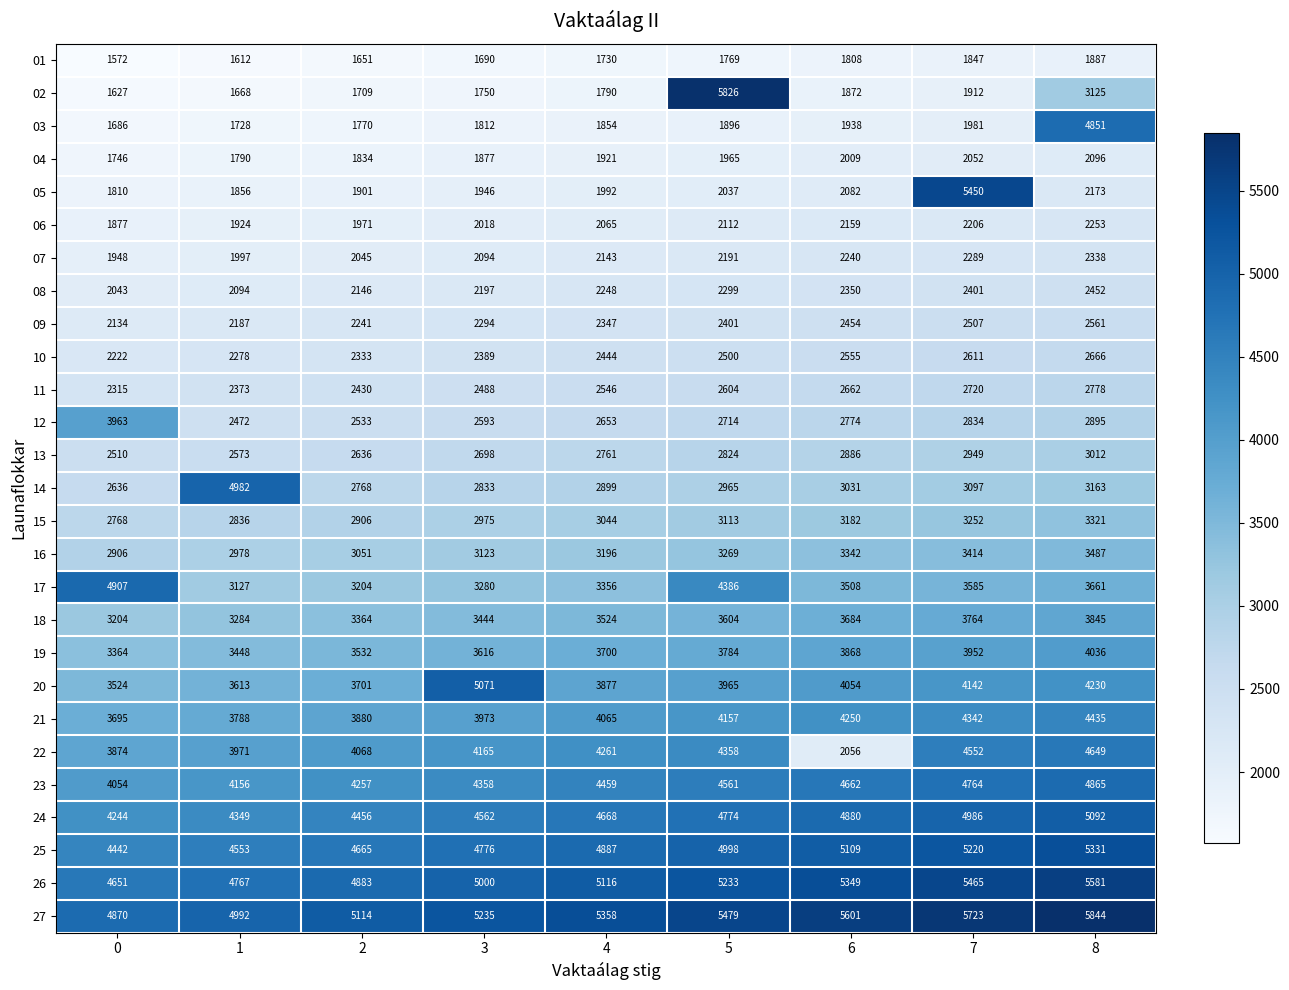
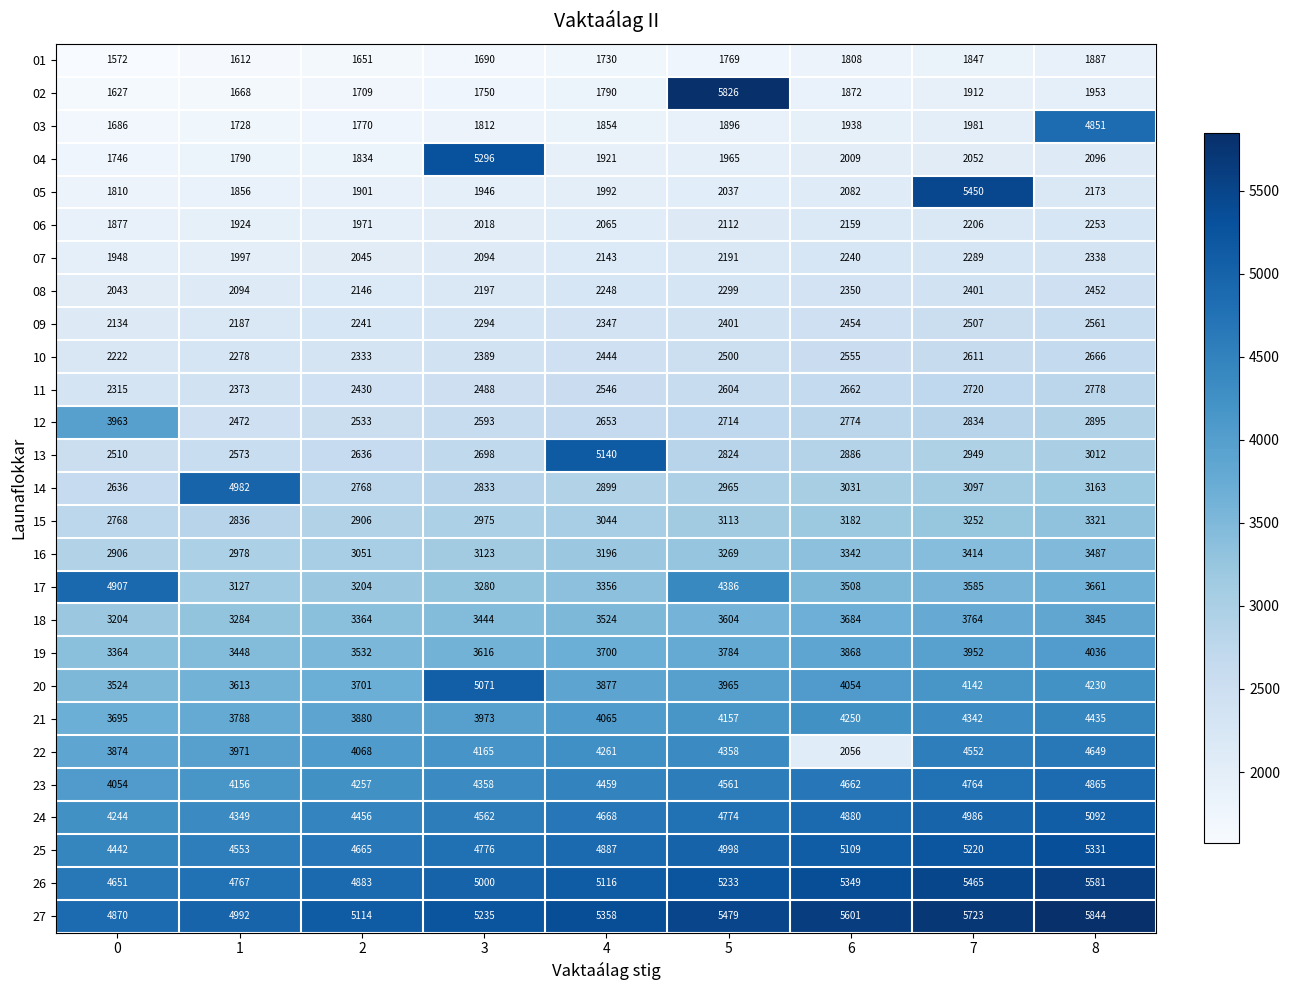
  {
    "02": {
      "0": 1627,
      "1": 1668,
      "2": 1709,
      "3": 1750,
      "4": 1790,
      "5": 5826,
      "6": 1872,
      "7": 1912,
-     "8": 3125
+     "8": 1953
    },
    "04": {
      "0": 1746,
      "1": 1790,
      "2": 1834,
-     "3": 1877,
+     "3": 5296,
      "4": 1921,
      "5": 1965,
      "6": 2009,
      "7": 2052,
      "8": 2096
    },
    "13": {
      "0": 2510,
      "1": 2573,
      "2": 2636,
      "3": 2698,
-     "4": 2761,
+     "4": 5140,
      "5": 2824,
      "6": 2886,
      "7": 2949,
      "8": 3012
    }
  }
